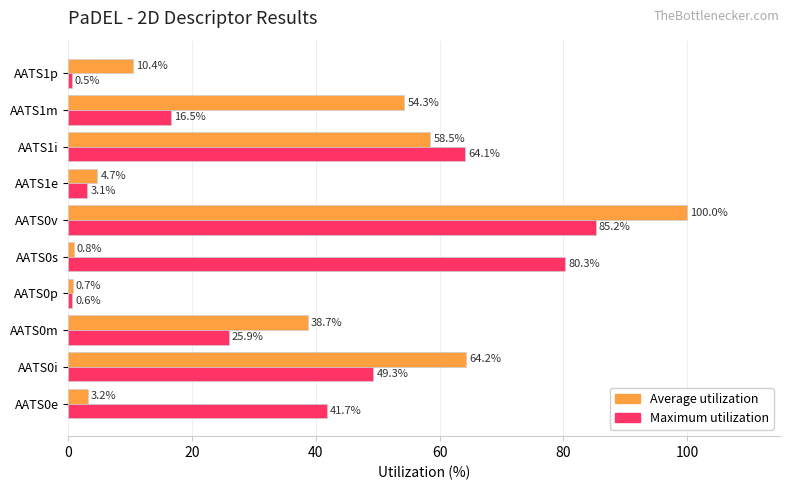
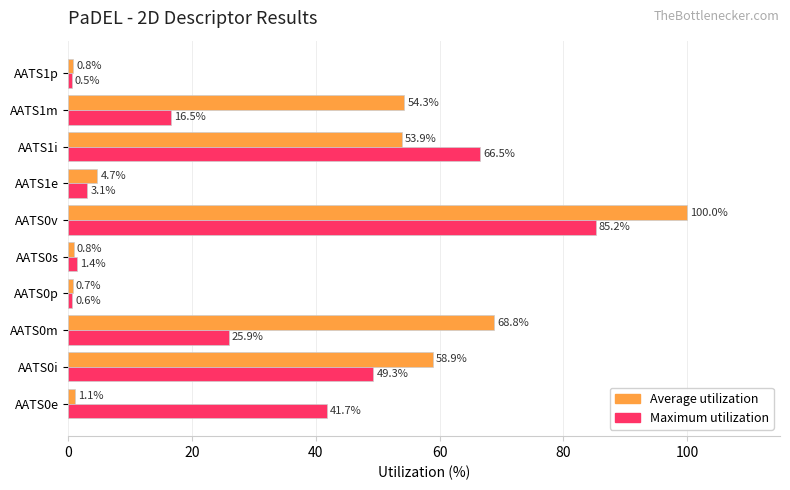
  {
    "Average utilization": {
-     "AATS1p": "10.4%",
+     "AATS1p": "0.8%",
      "AATS1m": "54.3%",
-     "AATS1i": "58.5%",
+     "AATS1i": "53.9%",
      "AATS1e": "4.7%",
      "AATS0v": "100.0%",
      "AATS0s": "0.8%",
      "AATS0p": "0.7%",
-     "AATS0m": "38.7%",
-     "AATS0i": "64.2%",
-     "AATS0e": "3.2%"
+     "AATS0m": "68.8%",
+     "AATS0i": "58.9%",
+     "AATS0e": "1.1%"
    },
    "Maximum utilization": {
      "AATS1p": "0.5%",
      "AATS1m": "16.5%",
-     "AATS1i": "64.1%",
+     "AATS1i": "66.5%",
      "AATS1e": "3.1%",
      "AATS0v": "85.2%",
-     "AATS0s": "80.3%",
+     "AATS0s": "1.4%",
      "AATS0p": "0.6%",
      "AATS0m": "25.9%",
      "AATS0i": "49.3%",
      "AATS0e": "41.7%"
    }
  }
